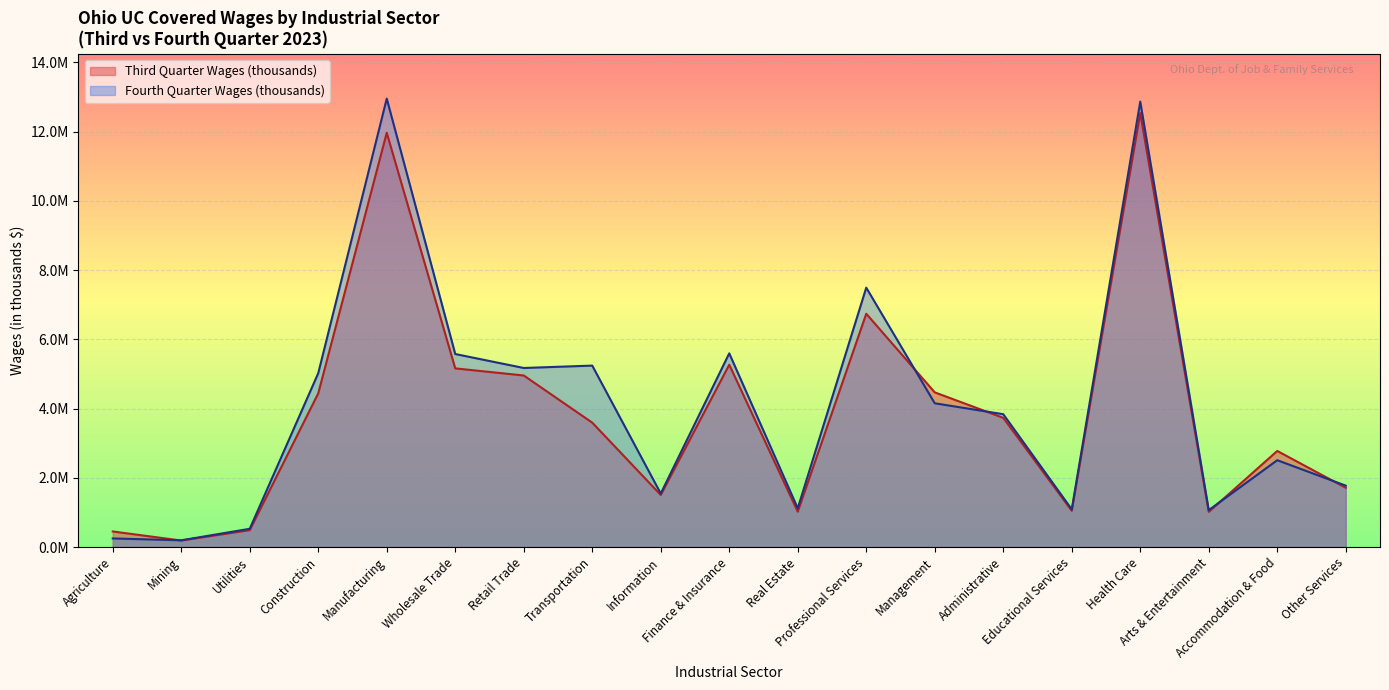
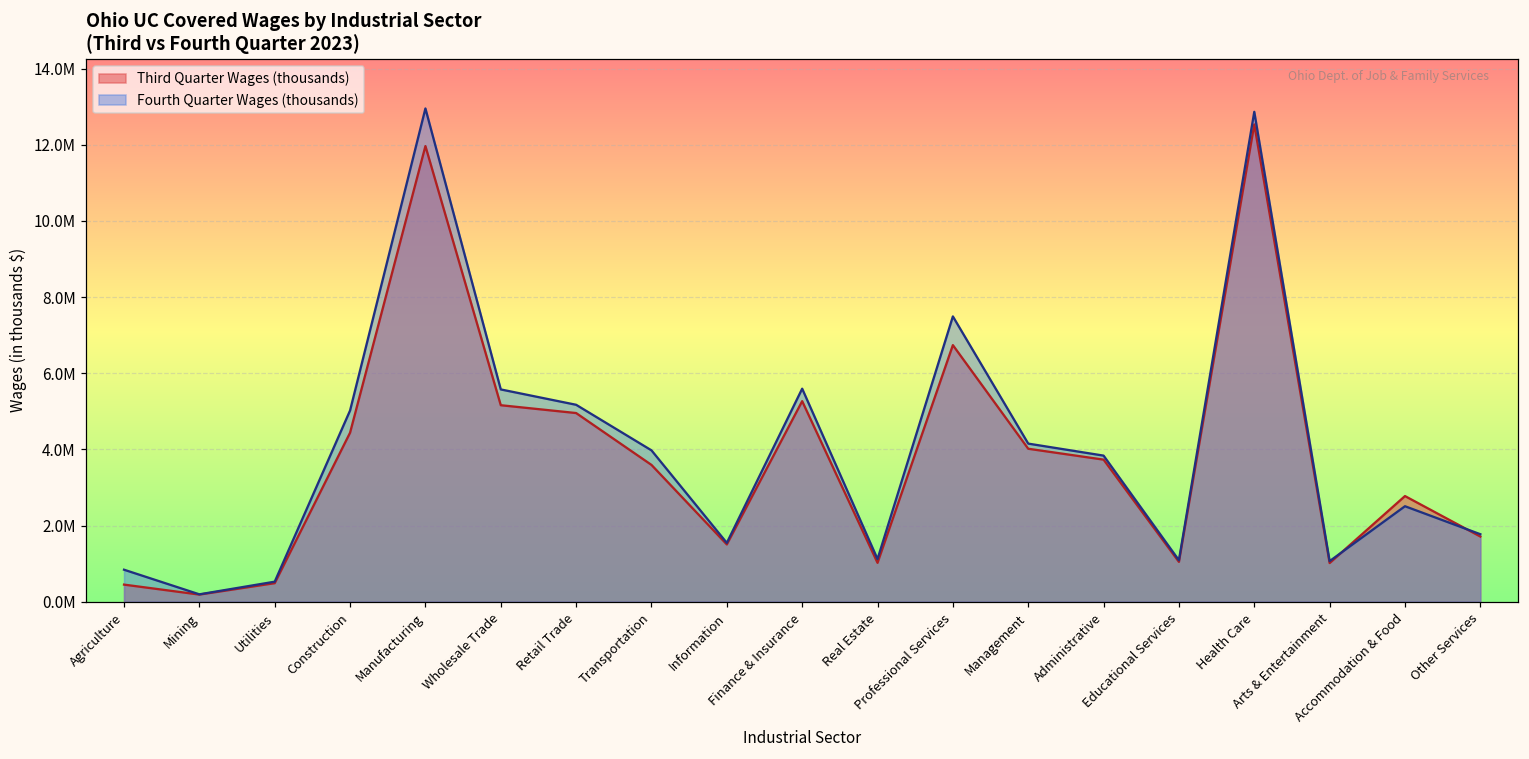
  {
    "Third Quarter Wages (thousands)": {
      "Agriculture": 400000,
      "Construction": 4400000,
      "Manufacturing": 12000000,
      "Wholesale Trade": 5200000,
      "Retail Trade": 5000000,
      "Transportation": 3600000,
      "Finance & Insurance": 5300000,
      "Real Estate": 1000000,
      "Professional Services": 6700000,
-     "Management": 4500000,
+     "Management": 4000000,
      "Administrative": 3700000,
      "Health Care": 12500000,
      "Accommodation & Food": 2800000
    },
    "Fourth Quarter Wages (thousands)": {
-     "Agriculture": 200000,
+     "Agriculture": 800000,
      "Construction": 5000000,
      "Manufacturing": 13000000,
      "Wholesale Trade": 5600000,
      "Retail Trade": 5200000,
-     "Transportation": 5200000,
+     "Transportation": 4000000,
      "Finance & Insurance": 5600000,
      "Real Estate": 1100000,
      "Professional Services": 7500000,
      "Management": 4200000,
      "Administrative": 3800000,
      "Health Care": 12900000,
      "Accommodation & Food": 2500000
    }
  }
